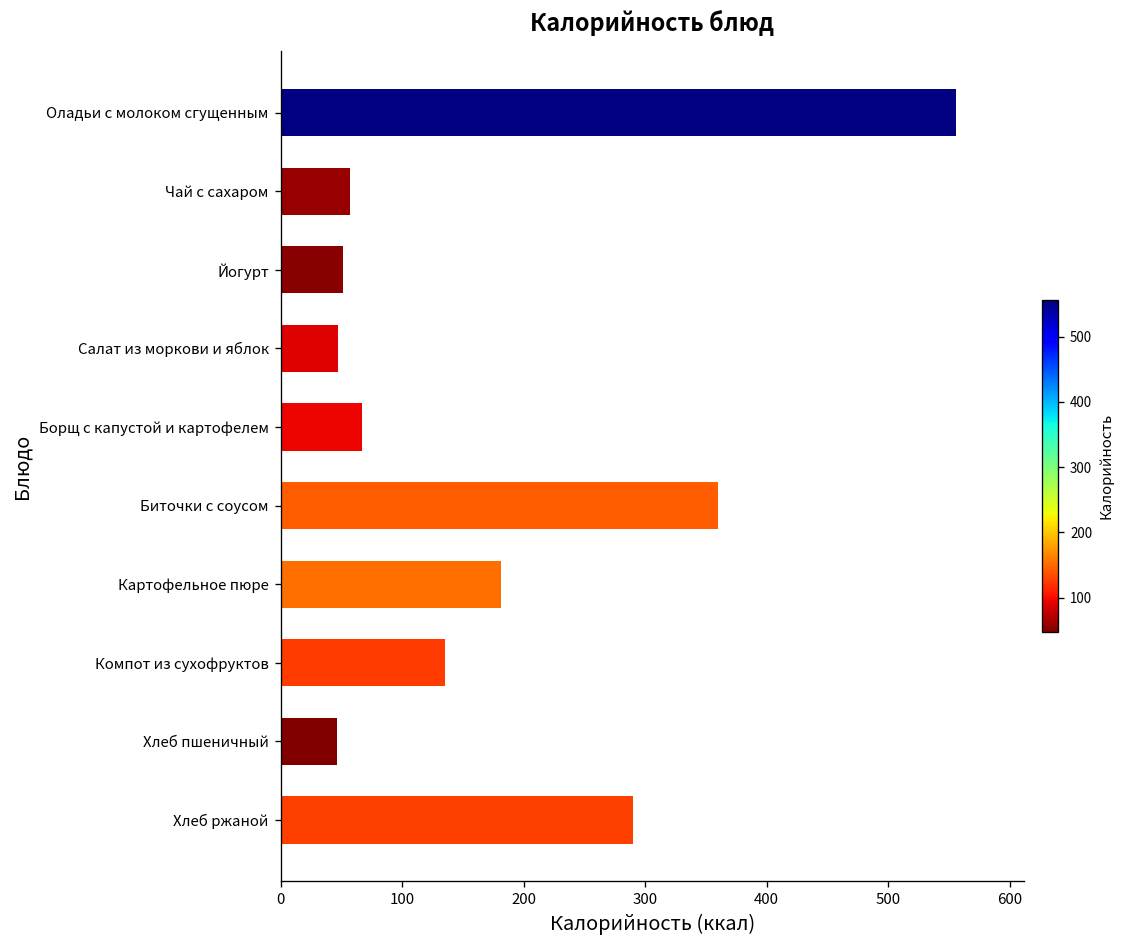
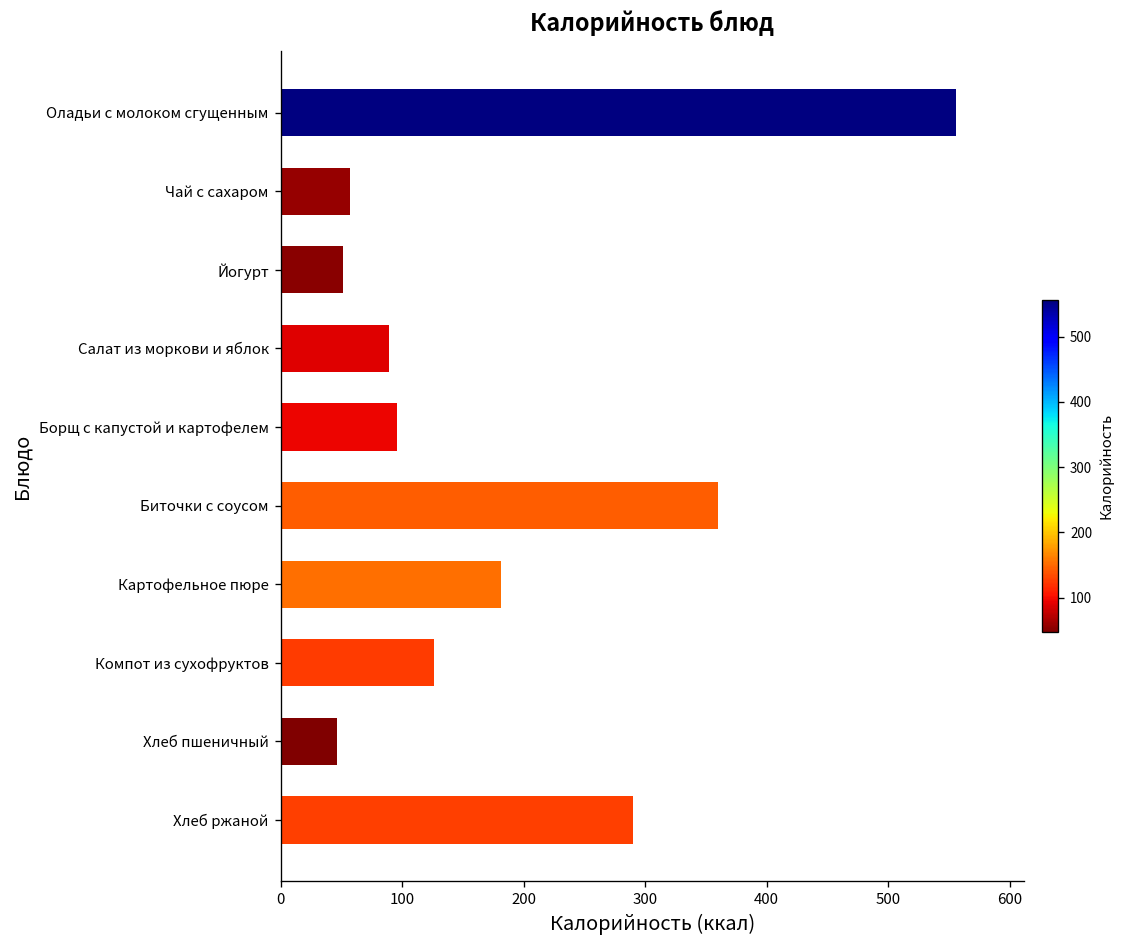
  {
    "Оладьи с молоком сгущенным": 556,
    "Чай с сахаром": 57,
    "Йогурт": 51,
-   "Салат из моркови и яблок": 47,
-   "Борщ с капустой и картофелем": 67,
+   "Салат из моркови и яблок": 89,
+   "Борщ с капустой и картофелем": 96,
    "Биточки с соусом": 360,
    "Картофельное пюре": 182,
-   "Компот из сухофруктов": 135,
+   "Компот из сухофруктов": 126,
    "Хлеб пшеничный": 47,
    "Хлеб ржаной": 290
  }
